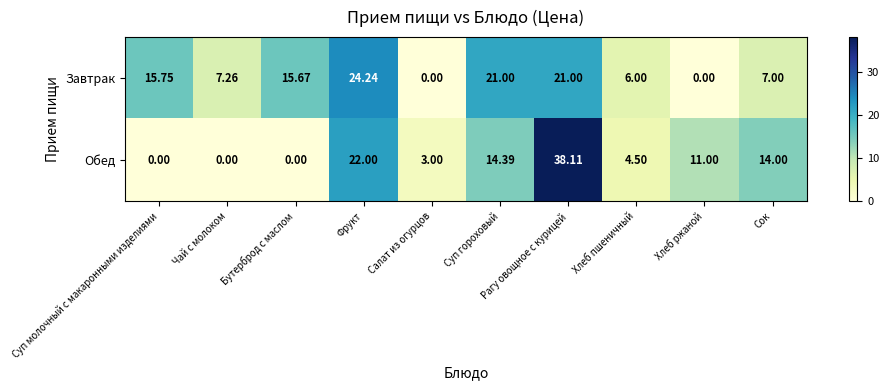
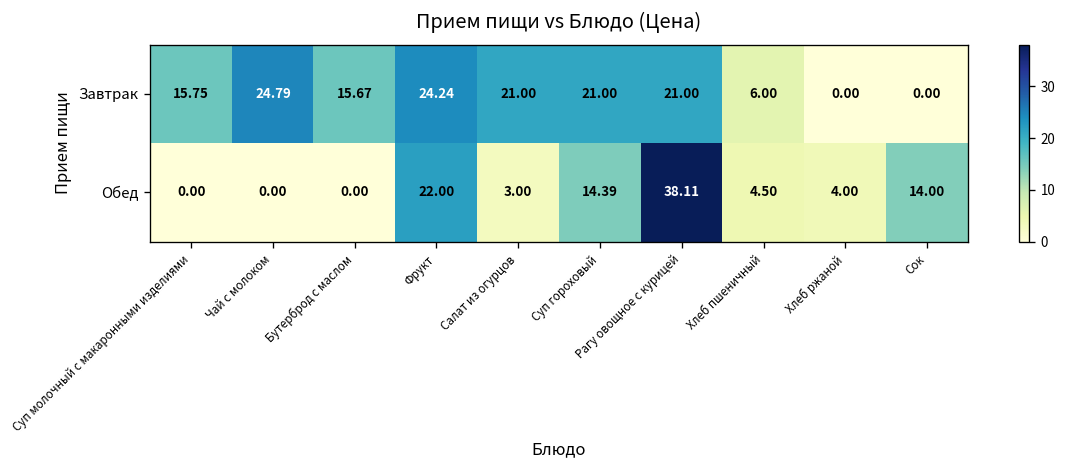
  {
    "Завтрак": {
      "Суп молочный с макаронными изделиями": 15.75,
-     "Чай с молоком": 7.26,
+     "Чай с молоком": 24.79,
      "Бутерброд с маслом": 15.67,
      "Фрукт": 24.24,
-     "Салат из огурцов": 0.00,
+     "Салат из огурцов": 21.00,
      "Суп гороховый": 21.00,
      "Рагу овощное с курицей": 21.00,
      "Хлеб пшеничный": 6.00,
      "Хлеб ржаной": 0.00,
-     "Сок": 7.00
+     "Сок": 0.00
    },
    "Обед": {
      "Суп молочный с макаронными изделиями": 0.00,
      "Чай с молоком": 0.00,
      "Бутерброд с маслом": 0.00,
      "Фрукт": 22.00,
      "Салат из огурцов": 3.00,
      "Суп гороховый": 14.39,
      "Рагу овощное с курицей": 38.11,
      "Хлеб пшеничный": 4.50,
-     "Хлеб ржаной": 11.00,
+     "Хлеб ржаной": 4.00,
      "Сок": 14.00
    }
  }
